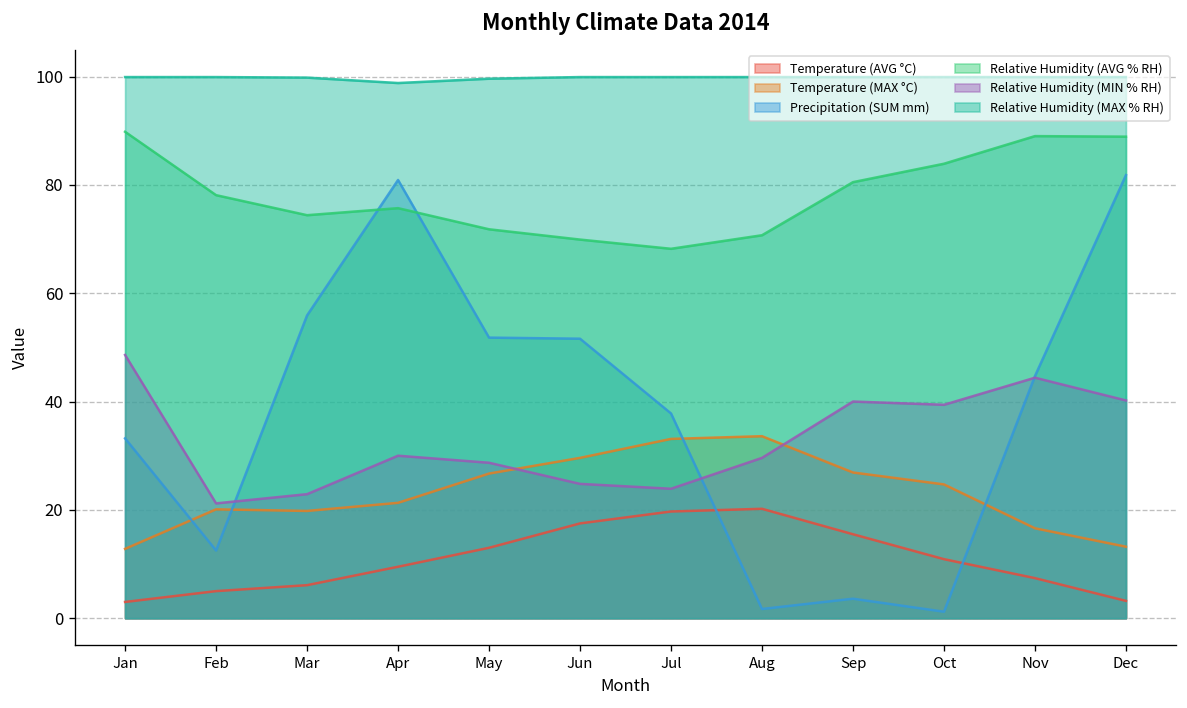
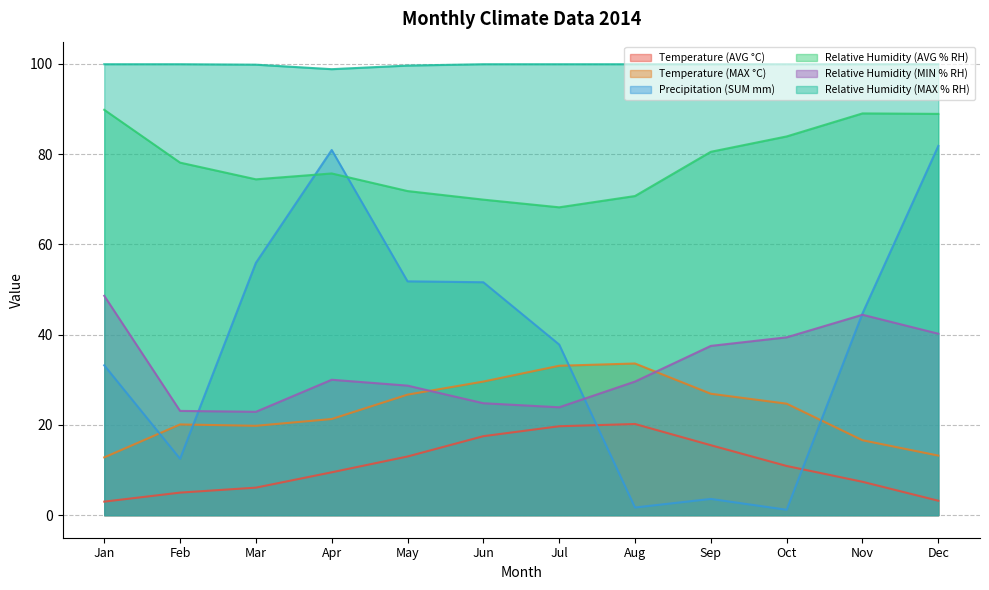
  {
    "Relative Humidity (MIN % RH)": {
      "Jan": 49,
-     "Feb": 21,
+     "Feb": 23,
      "Mar": 23,
      "Apr": 30,
      "May": 29,
      "Jun": 25,
      "Jul": 24,
      "Aug": 30,
-     "Sep": 40,
+     "Sep": 38,
      "Oct": 39,
      "Dec": 40
    }
  }
